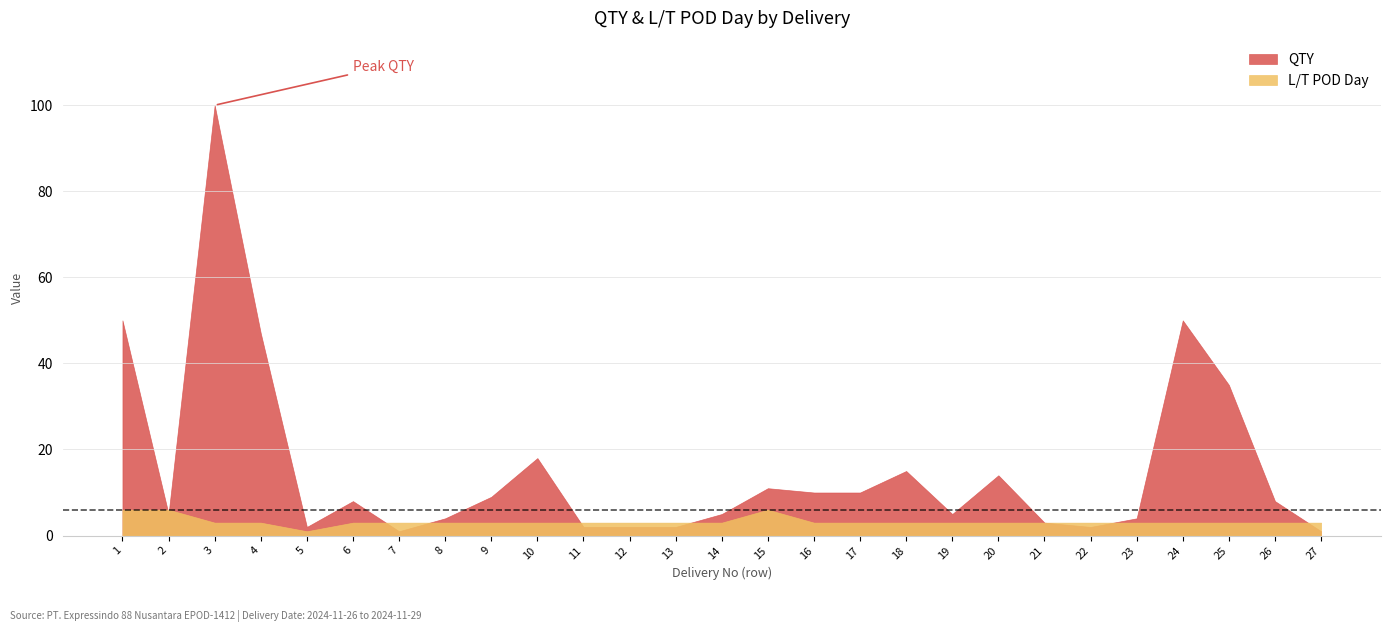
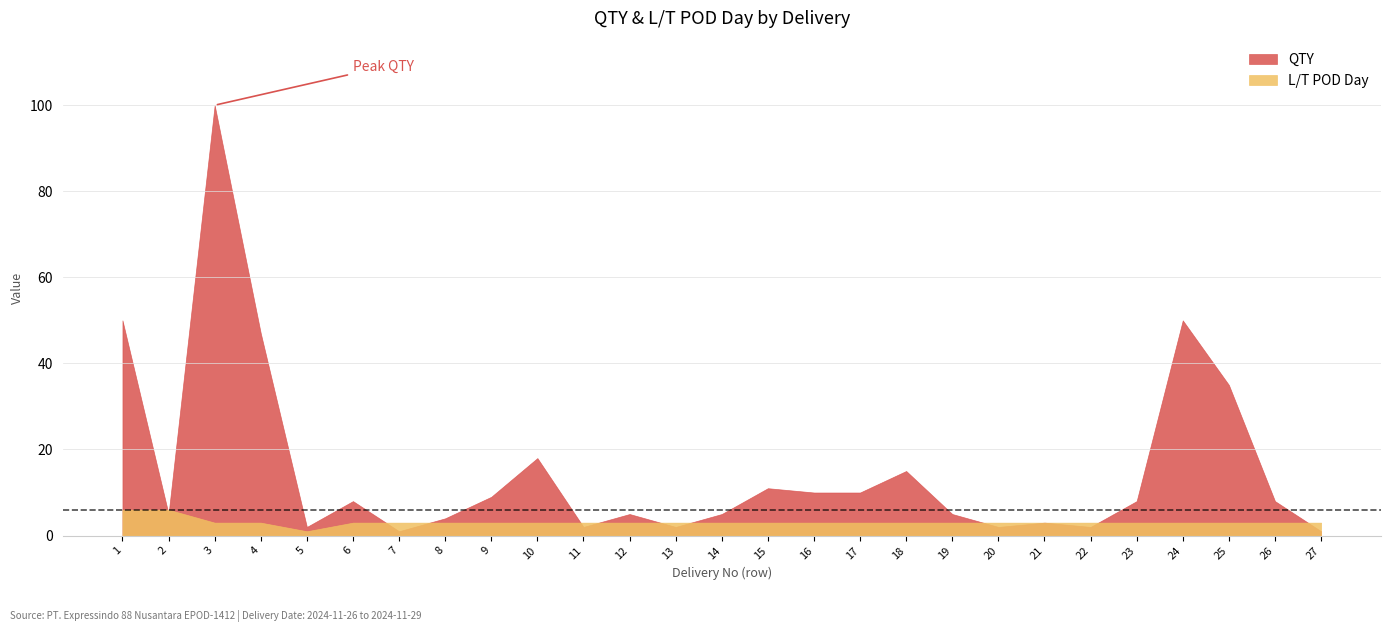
  {
    "QTY": {
      "1": 50,
      "2": 5,
      "3": 100,
      "4": 47,
      "5": 2,
      "6": 8,
      "7": 1,
      "8": 4,
      "9": 9,
      "10": 18,
      "11": 2,
-     "12": 2,
+     "12": 5,
      "13": 2,
      "14": 5,
      "15": 11,
      "16": 10,
      "17": 10,
      "18": 15,
      "19": 5,
-     "20": 14,
+     "20": 2,
      "22": 2,
-     "23": 4,
+     "23": 8,
      "24": 50,
      "25": 35,
      "26": 8,
      "27": 1
    },
    "L/T POD Day": {
      "1": 6,
      "2": 6,
      "3": 3,
      "4": 3,
      "5": 1,
      "6": 3,
      "7": 3,
      "8": 3,
      "9": 3,
      "10": 3,
      "11": 3,
      "12": 3,
      "13": 3,
      "14": 3,
-     "15": 6,
+     "15": 3,
      "16": 3,
      "17": 3,
      "18": 3,
      "19": 3,
      "20": 3,
      "22": 3,
      "23": 3,
      "24": 3,
      "25": 3,
      "26": 3,
      "27": 3
    }
  }
